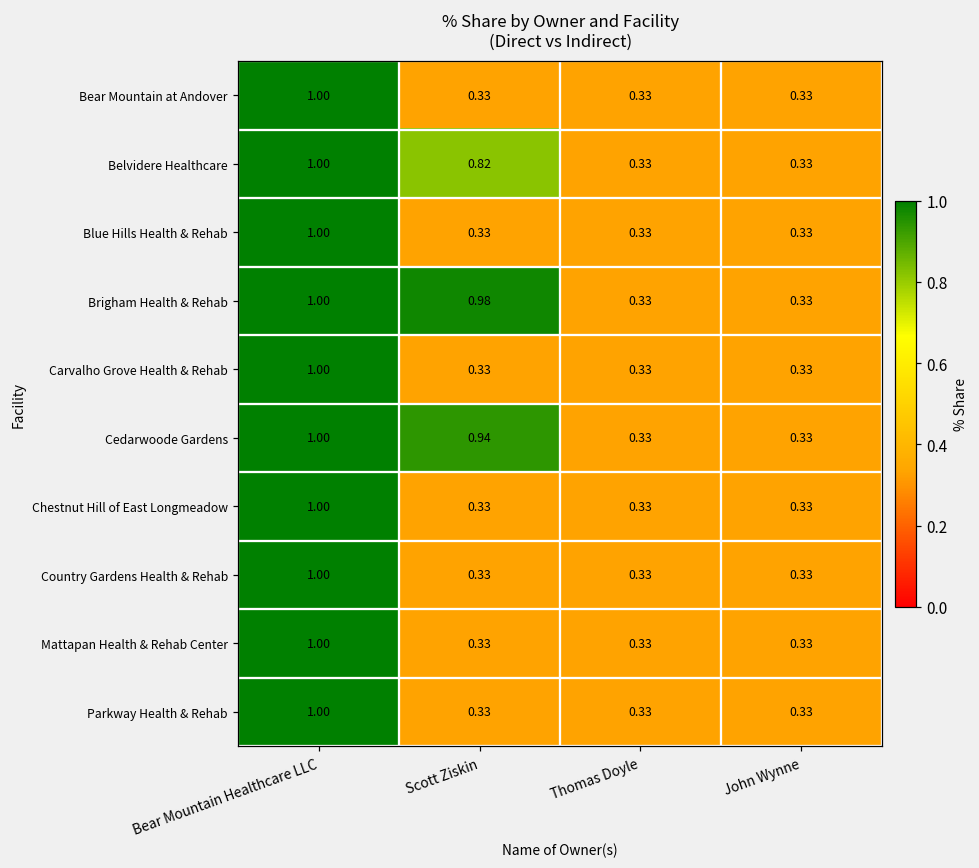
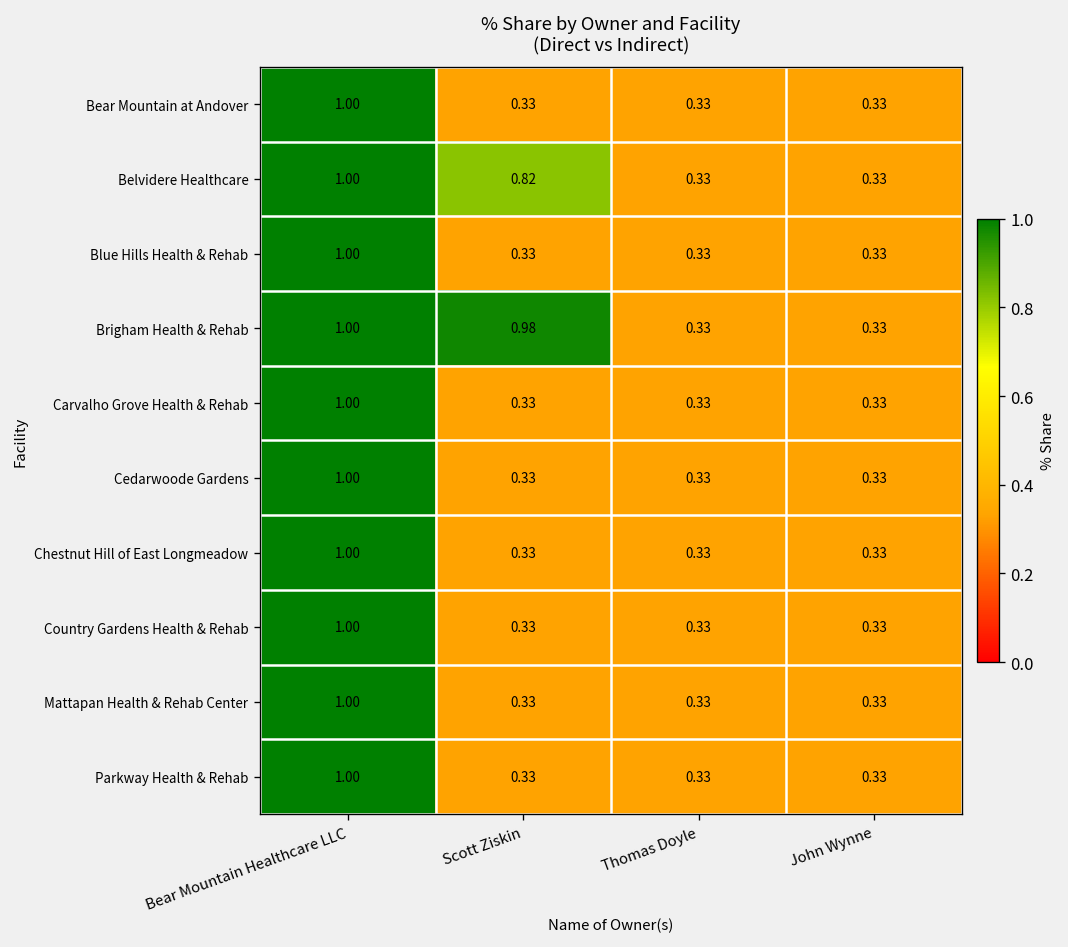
  {
    "Bear Mountain at Andover": {
      "Bear Mountain Healthcare LLC": 1.00,
      "Scott Ziskin": 0.33,
      "Thomas Doyle": 0.33,
      "John Wynne": 0.33
    },
    "Belvidere Healthcare": {
      "Bear Mountain Healthcare LLC": 1.00,
      "Scott Ziskin": 0.82,
      "Thomas Doyle": 0.33,
      "John Wynne": 0.33
    },
    "Blue Hills Health & Rehab": {
      "Bear Mountain Healthcare LLC": 1.00,
      "Scott Ziskin": 0.33,
      "Thomas Doyle": 0.33,
      "John Wynne": 0.33
    },
    "Brigham Health & Rehab": {
      "Bear Mountain Healthcare LLC": 1.00,
      "Scott Ziskin": 0.98,
      "Thomas Doyle": 0.33,
      "John Wynne": 0.33
    },
    "Carvalho Grove Health & Rehab": {
      "Bear Mountain Healthcare LLC": 1.00,
      "Scott Ziskin": 0.33,
      "Thomas Doyle": 0.33,
      "John Wynne": 0.33
    },
    "Cedarwoode Gardens": {
      "Bear Mountain Healthcare LLC": 1.00,
-     "Scott Ziskin": 0.94,
+     "Scott Ziskin": 0.33,
      "Thomas Doyle": 0.33,
      "John Wynne": 0.33
    },
    "Chestnut Hill of East Longmeadow": {
      "Bear Mountain Healthcare LLC": 1.00,
      "Scott Ziskin": 0.33,
      "Thomas Doyle": 0.33,
      "John Wynne": 0.33
    },
    "Country Gardens Health & Rehab": {
      "Bear Mountain Healthcare LLC": 1.00,
      "Scott Ziskin": 0.33,
      "Thomas Doyle": 0.33,
      "John Wynne": 0.33
    },
    "Mattapan Health & Rehab Center": {
      "Bear Mountain Healthcare LLC": 1.00,
      "Scott Ziskin": 0.33,
      "Thomas Doyle": 0.33,
      "John Wynne": 0.33
    },
    "Parkway Health & Rehab": {
      "Bear Mountain Healthcare LLC": 1.00,
      "Scott Ziskin": 0.33,
      "Thomas Doyle": 0.33,
      "John Wynne": 0.33
    }
  }
